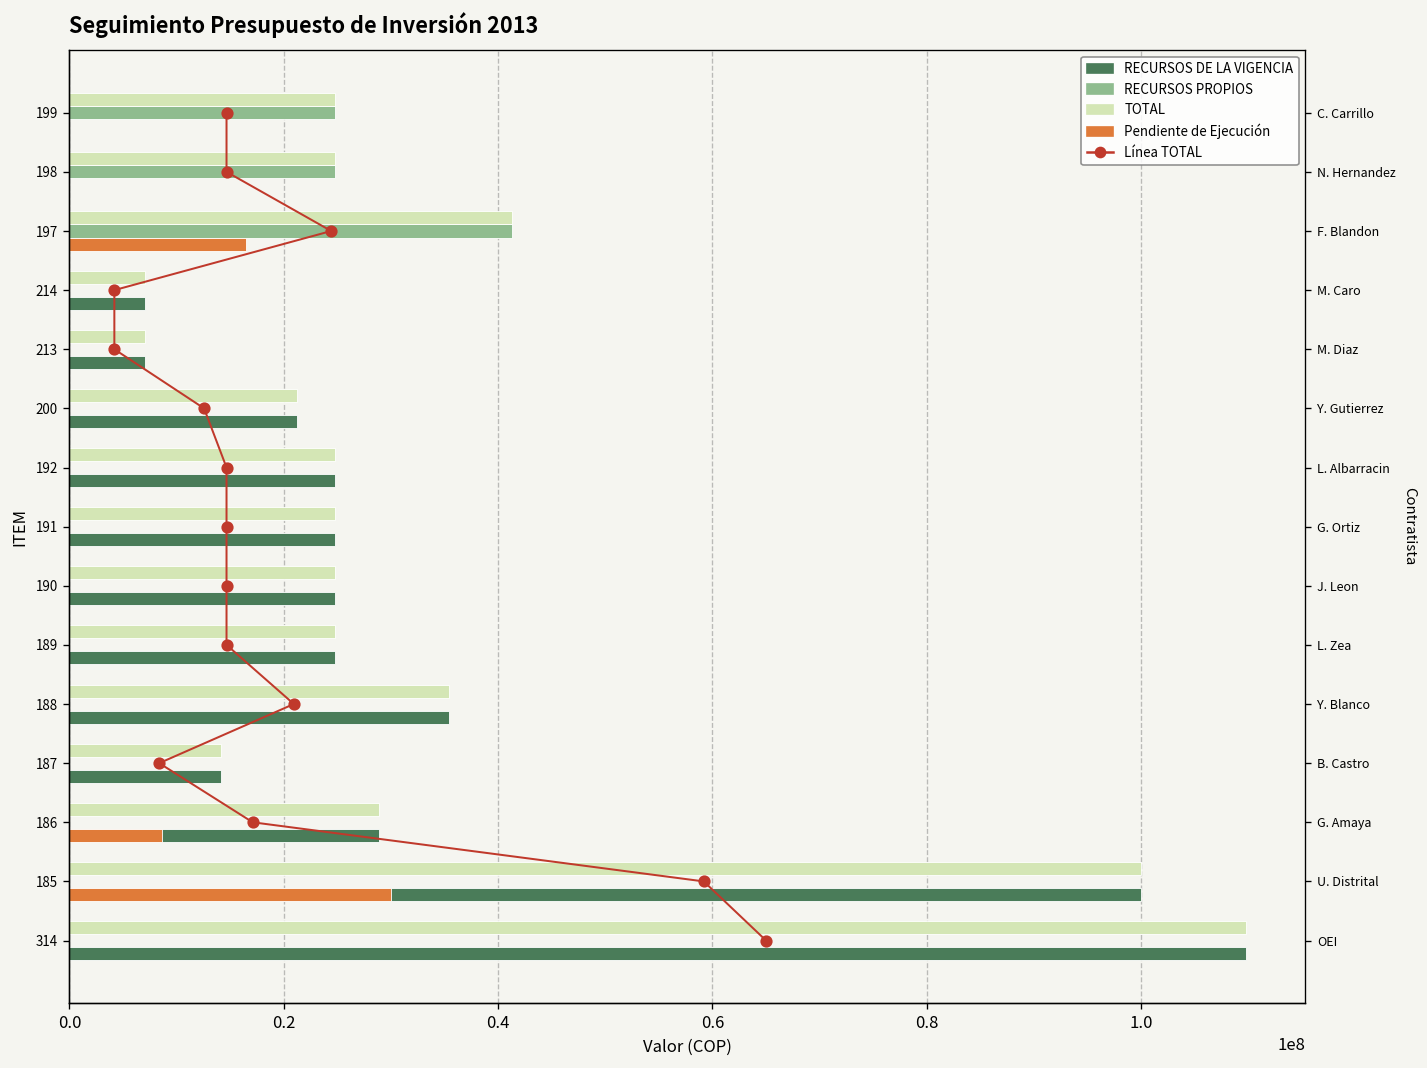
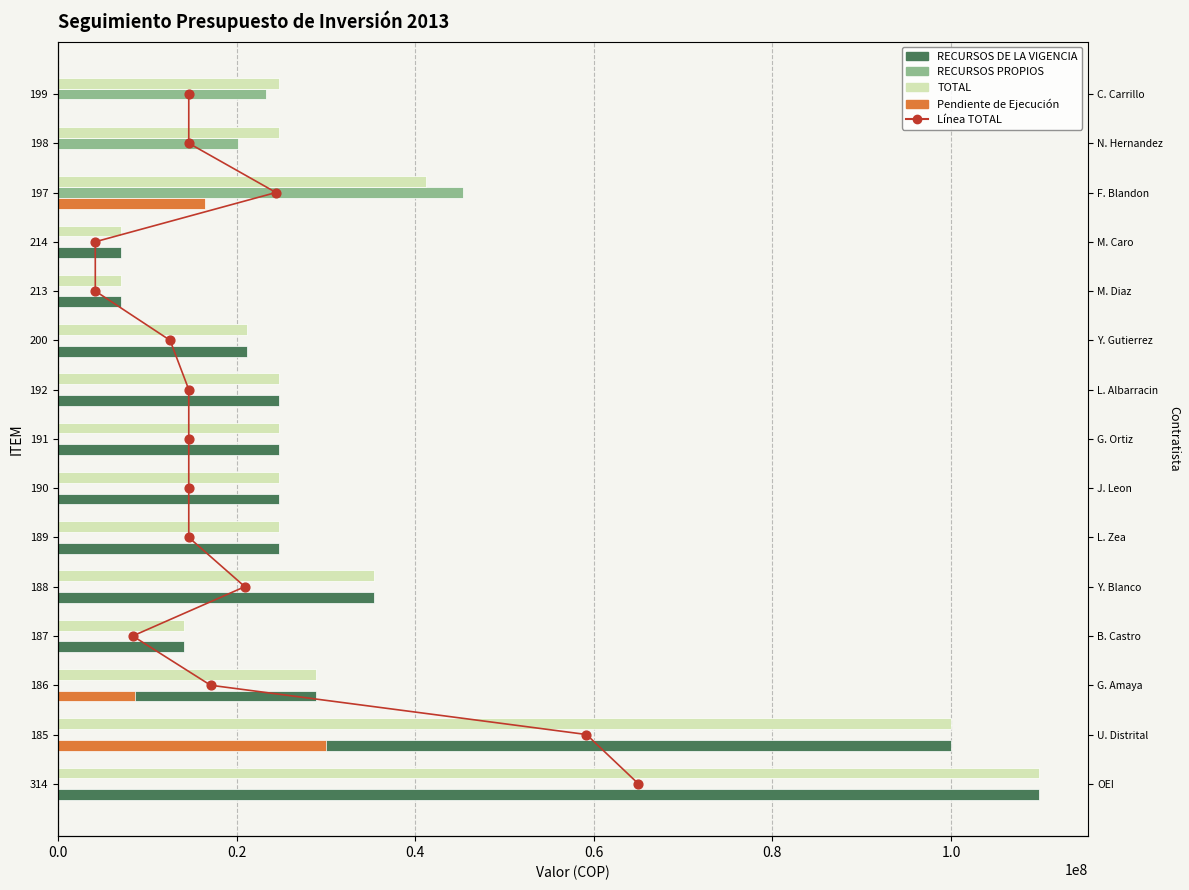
  {
    "RECURSOS PROPIOS": {
-     "199": 25000000,
-     "198": 25000000,
-     "197": 41000000,
+     "199": 23000000,
+     "198": 20000000,
+     "197": 45000000,
      "214": 0,
      "213": 0,
      "200": 0,
      "192": 0,
      "191": 0,
      "190": 0,
      "189": 0,
      "188": 0,
      "187": 0,
      "186": 0,
      "185": 0,
      "314": 0
    }
  }
